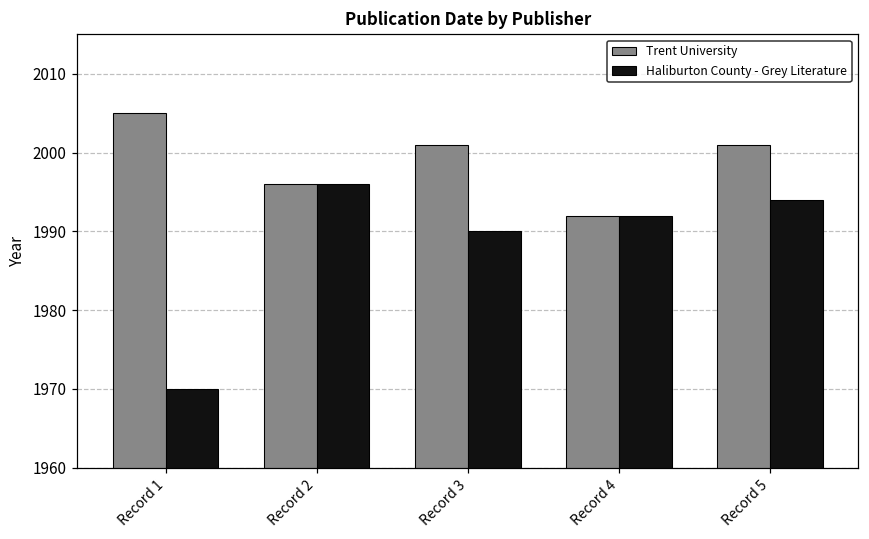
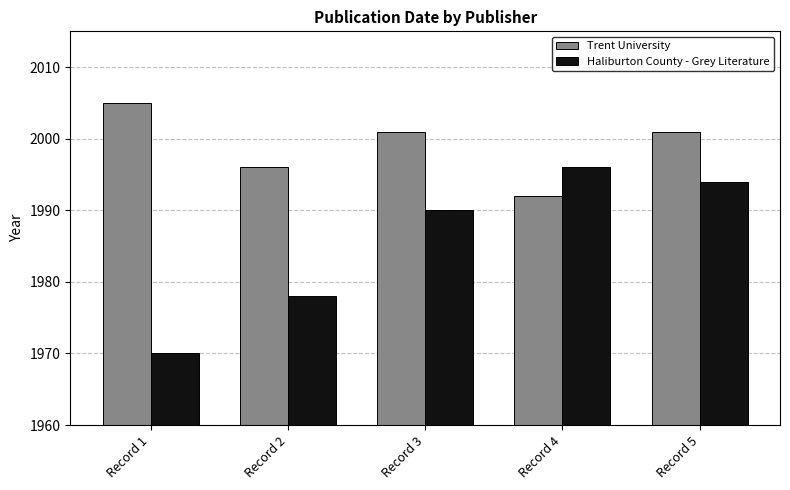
  {
    "Trent University": {
      "Record 1": 2005,
      "Record 2": 1996,
      "Record 3": 2001,
      "Record 4": 1992,
      "Record 5": 2001
    },
    "Haliburton County - Grey Literature": {
      "Record 1": 1970,
-     "Record 2": 1996,
+     "Record 2": 1978,
      "Record 3": 1990,
-     "Record 4": 1992,
+     "Record 4": 1996,
      "Record 5": 1994
    }
  }
